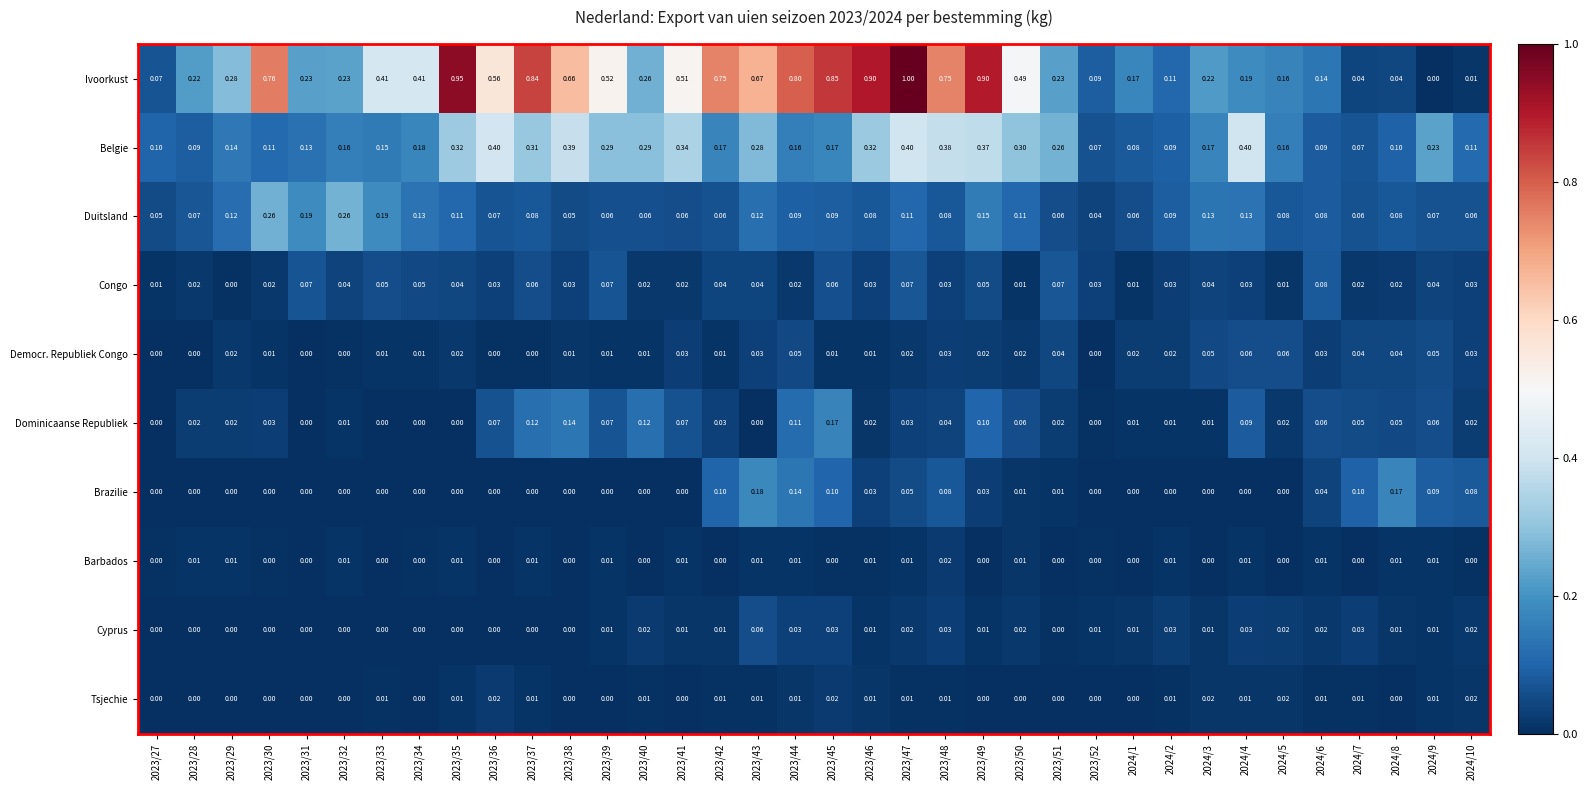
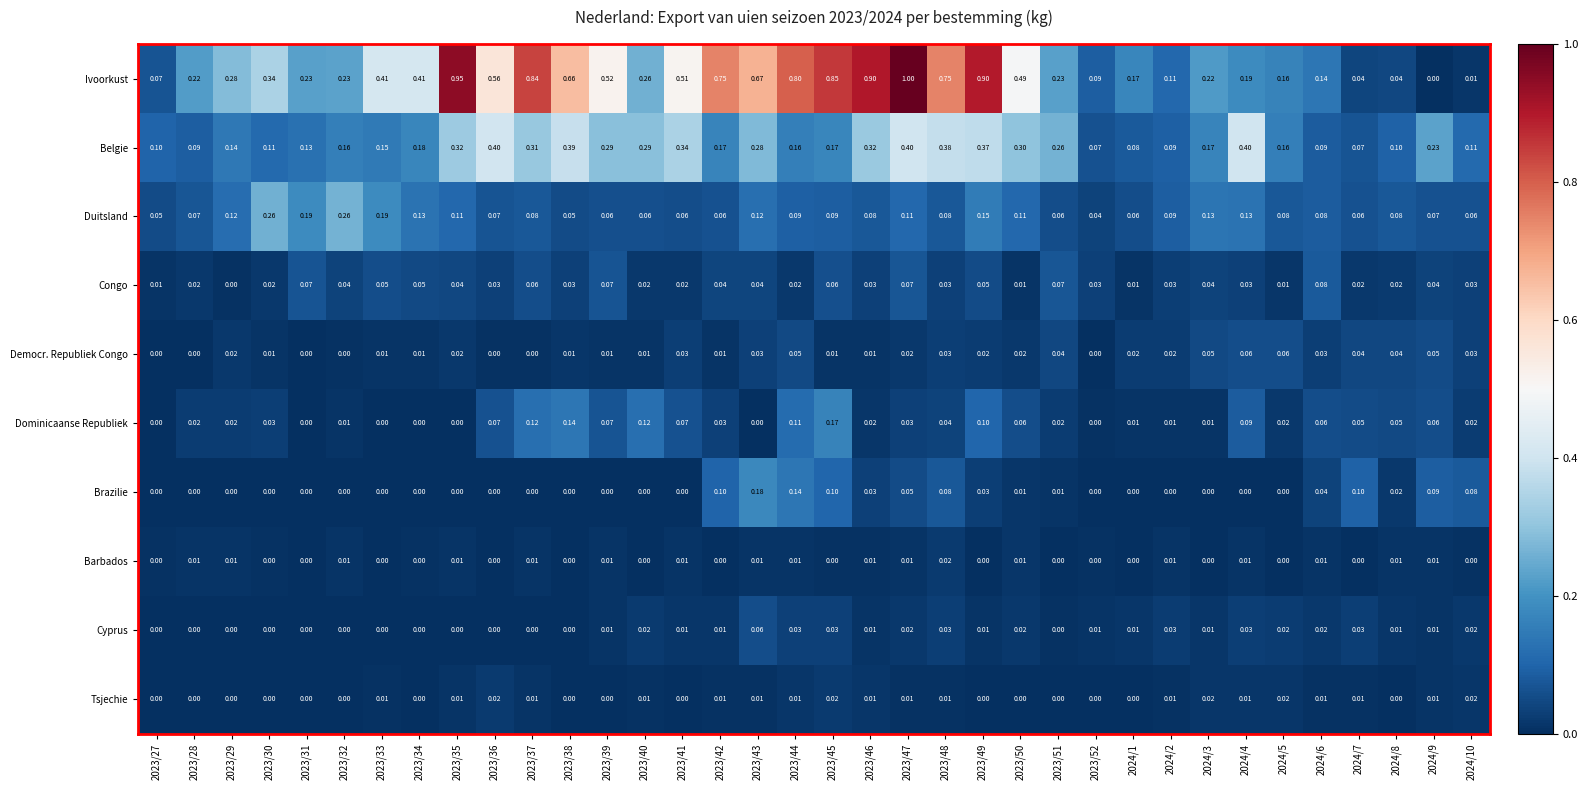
  {
    "Ivoorkust": {
      "2023/27": 0.07,
      "2023/28": 0.22,
      "2023/29": 0.28,
-     "2023/30": 0.76,
+     "2023/30": 0.34,
      "2023/31": 0.23,
      "2023/32": 0.23,
      "2023/33": 0.41,
      "2023/34": 0.41,
      "2023/35": 0.95,
      "2023/36": 0.56,
      "2023/37": 0.84,
      "2023/38": 0.66,
      "2023/39": 0.52,
      "2023/40": 0.26,
      "2023/41": 0.51,
      "2023/42": 0.75,
      "2023/43": 0.67,
      "2023/44": 0.80,
      "2023/45": 0.85,
      "2023/46": 0.90,
      "2023/47": 1.00,
      "2023/48": 0.75,
      "2023/49": 0.90,
      "2023/50": 0.49,
      "2023/51": 0.23,
      "2023/52": 0.09,
      "2024/1": 0.17,
      "2024/2": 0.11,
      "2024/3": 0.22,
      "2024/4": 0.19,
      "2024/5": 0.16,
      "2024/6": 0.14,
      "2024/7": 0.04,
      "2024/8": 0.04,
      "2024/9": 0.00,
      "2024/10": 0.01
    },
    "Brazilie": {
      "2023/27": 0.00,
      "2023/28": 0.00,
      "2023/29": 0.00,
      "2023/30": 0.00,
      "2023/31": 0.00,
      "2023/32": 0.00,
      "2023/33": 0.00,
      "2023/34": 0.00,
      "2023/35": 0.00,
      "2023/36": 0.00,
      "2023/37": 0.00,
      "2023/38": 0.00,
      "2023/39": 0.00,
      "2023/40": 0.00,
      "2023/41": 0.00,
      "2023/42": 0.10,
      "2023/43": 0.18,
      "2023/44": 0.14,
      "2023/45": 0.10,
      "2023/46": 0.03,
      "2023/47": 0.05,
      "2023/48": 0.08,
      "2023/49": 0.03,
      "2023/50": 0.01,
      "2023/51": 0.01,
      "2023/52": 0.00,
      "2024/1": 0.00,
      "2024/2": 0.00,
      "2024/3": 0.00,
      "2024/4": 0.00,
      "2024/5": 0.00,
      "2024/6": 0.04,
      "2024/7": 0.10,
-     "2024/8": 0.17,
+     "2024/8": 0.02,
      "2024/9": 0.09,
      "2024/10": 0.08
    }
  }
